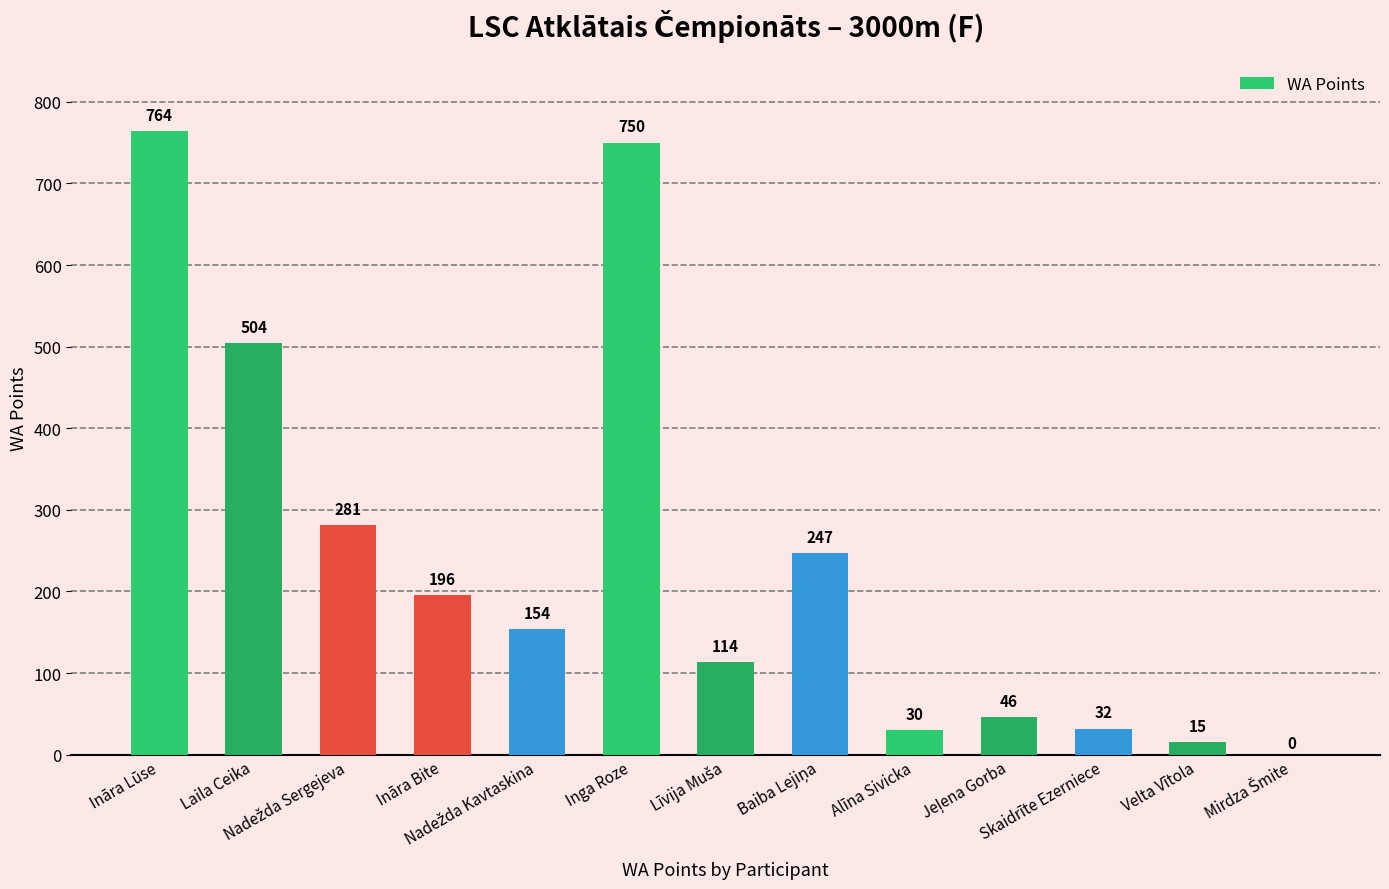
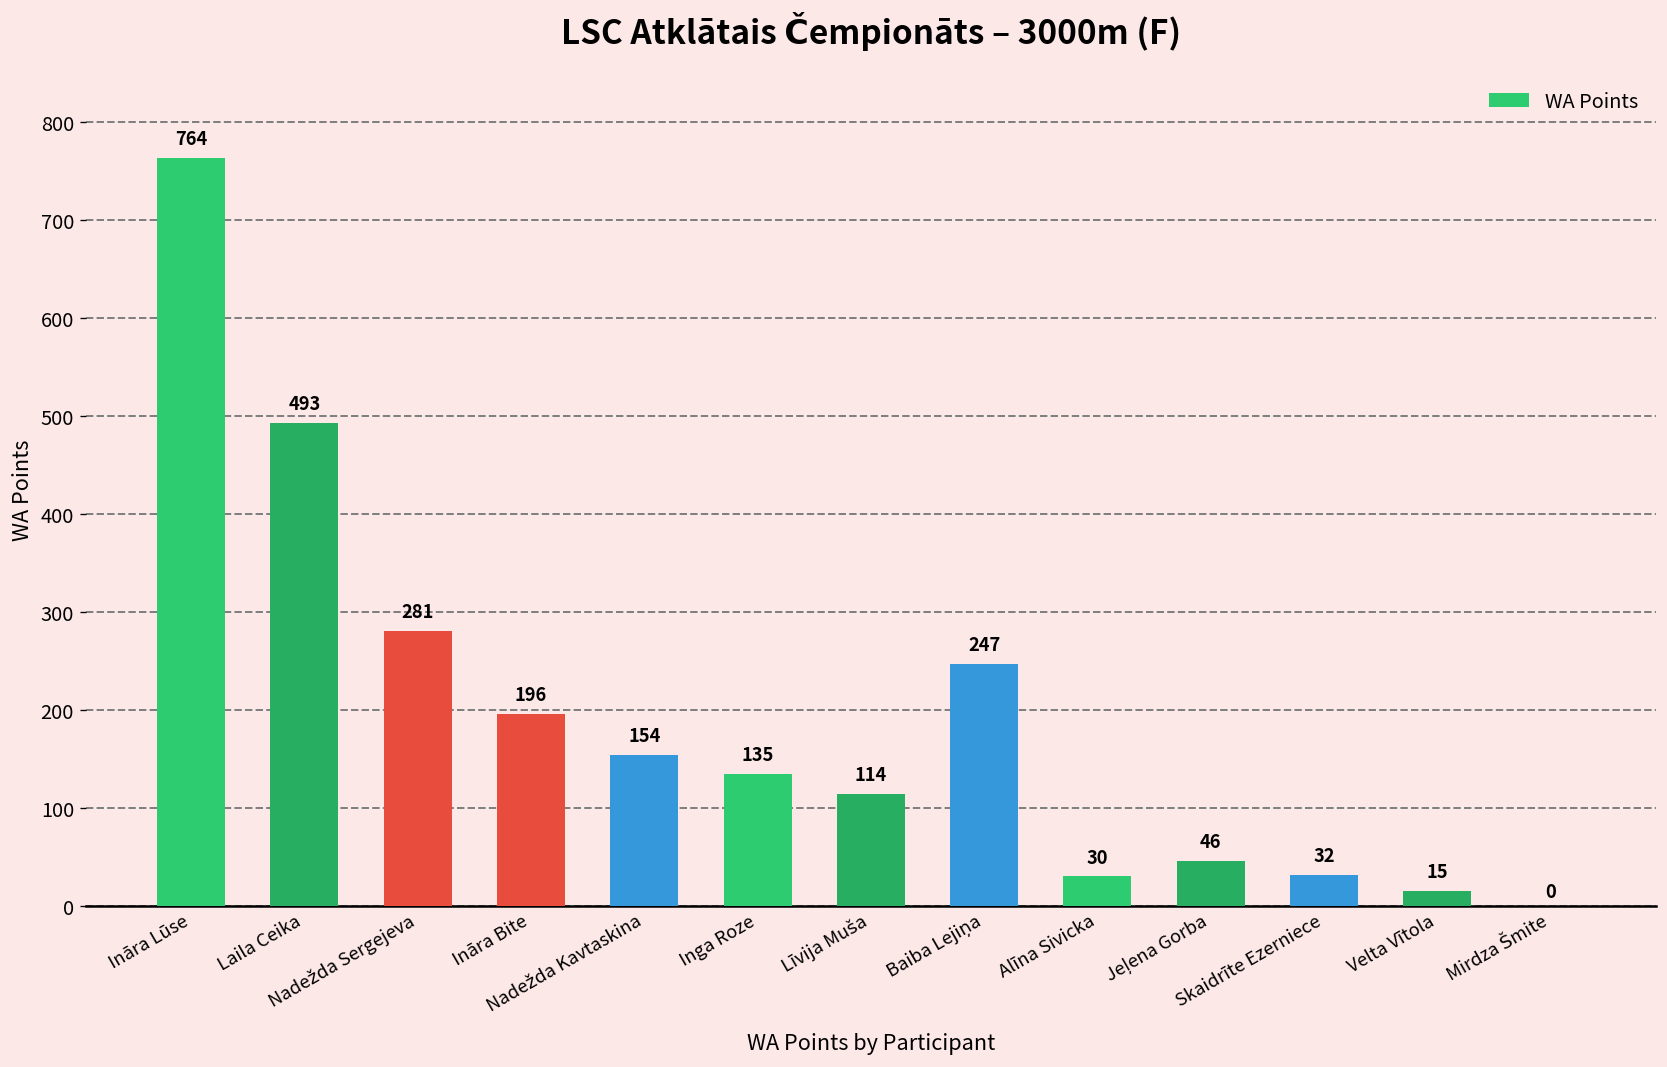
  {
    "Ināra Lūse": 764,
-   "Laila Ceika": 504,
+   "Laila Ceika": 493,
    "Nadežda Sergejeva": 281,
    "Ināra Bite": 196,
    "Nadežda Kavtaskina": 154,
-   "Inga Roze": 750,
+   "Inga Roze": 135,
    "Līvija Muša": 114,
    "Baiba Lejiņa": 247,
    "Alīna Sivicka": 30,
    "Jeļena Gorba": 46,
    "Skaidrīte Ezerniece": 32,
    "Velta Vītola": 15,
    "Mirdza Šmite": 0
  }
